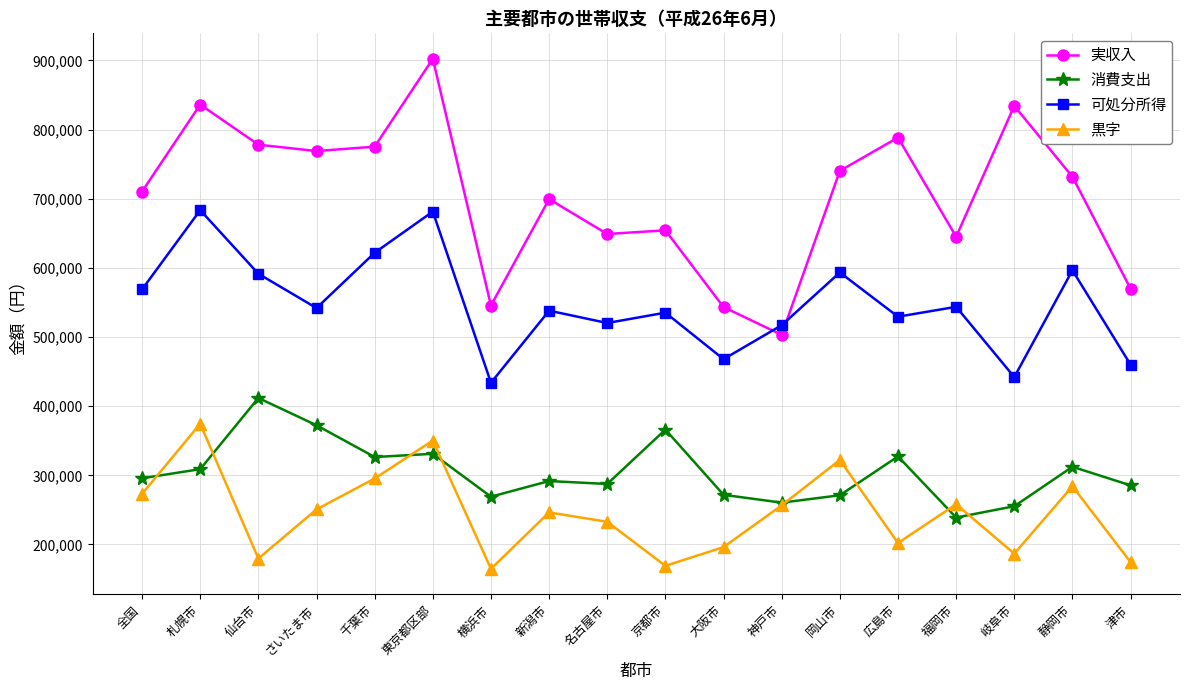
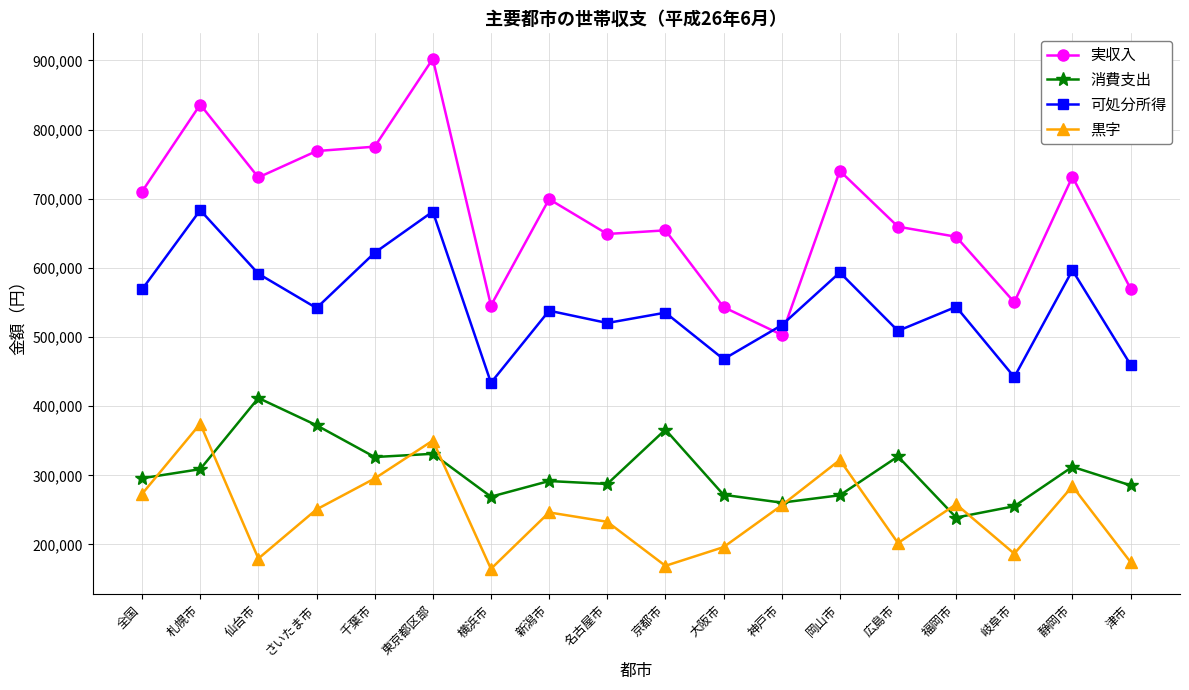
  {
    "実収入": {
      "全国": "710,000",
      "札幌市": "840,000",
-     "仙台市": "780,000",
+     "仙台市": "730,000",
      "さいたま市": "770,000",
      "千葉市": "780,000",
      "東京都区部": "900,000",
      "横浜市": "550,000",
      "新潟市": "700,000",
      "名古屋市": "650,000",
      "京都市": "650,000",
      "大阪市": "540,000",
      "神戸市": "500,000",
      "岡山市": "740,000",
-     "広島市": "790,000",
+     "広島市": "660,000",
      "福岡市": "640,000",
-     "岐阜市": "830,000",
+     "岐阜市": "550,000",
      "静岡市": "730,000",
      "津市": "570,000"
    },
    "消費支出": {
      "全国": "300,000",
      "札幌市": "310,000",
      "仙台市": "410,000",
      "さいたま市": "370,000",
      "千葉市": "330,000",
      "東京都区部": "330,000",
      "横浜市": "270,000",
      "新潟市": "290,000",
      "名古屋市": "290,000",
      "京都市": "370,000",
      "大阪市": "270,000",
      "神戸市": "260,000",
      "岡山市": "270,000",
      "広島市": "330,000",
      "福岡市": "240,000",
      "岐阜市": "260,000",
      "静岡市": "310,000",
      "津市": "290,000"
    },
    "可処分所得": {
      "全国": "570,000",
      "札幌市": "680,000",
      "仙台市": "590,000",
      "さいたま市": "540,000",
      "千葉市": "620,000",
      "東京都区部": "680,000",
      "横浜市": "430,000",
      "新潟市": "540,000",
      "名古屋市": "520,000",
      "京都市": "540,000",
      "大阪市": "470,000",
      "神戸市": "520,000",
      "岡山市": "590,000",
-     "広島市": "530,000",
+     "広島市": "510,000",
      "福岡市": "540,000",
      "岐阜市": "440,000",
      "静岡市": "600,000",
      "津市": "460,000"
    },
    "黒字": {
      "全国": "270,000",
      "札幌市": "370,000",
      "仙台市": "180,000",
      "さいたま市": "250,000",
      "千葉市": "300,000",
      "東京都区部": "350,000",
      "横浜市": "160,000",
      "新潟市": "250,000",
      "名古屋市": "230,000",
      "京都市": "170,000",
      "大阪市": "200,000",
      "神戸市": "260,000",
      "岡山市": "320,000",
      "広島市": "200,000",
      "福岡市": "260,000",
      "岐阜市": "190,000",
      "静岡市": "280,000",
      "津市": "170,000"
    }
  }
